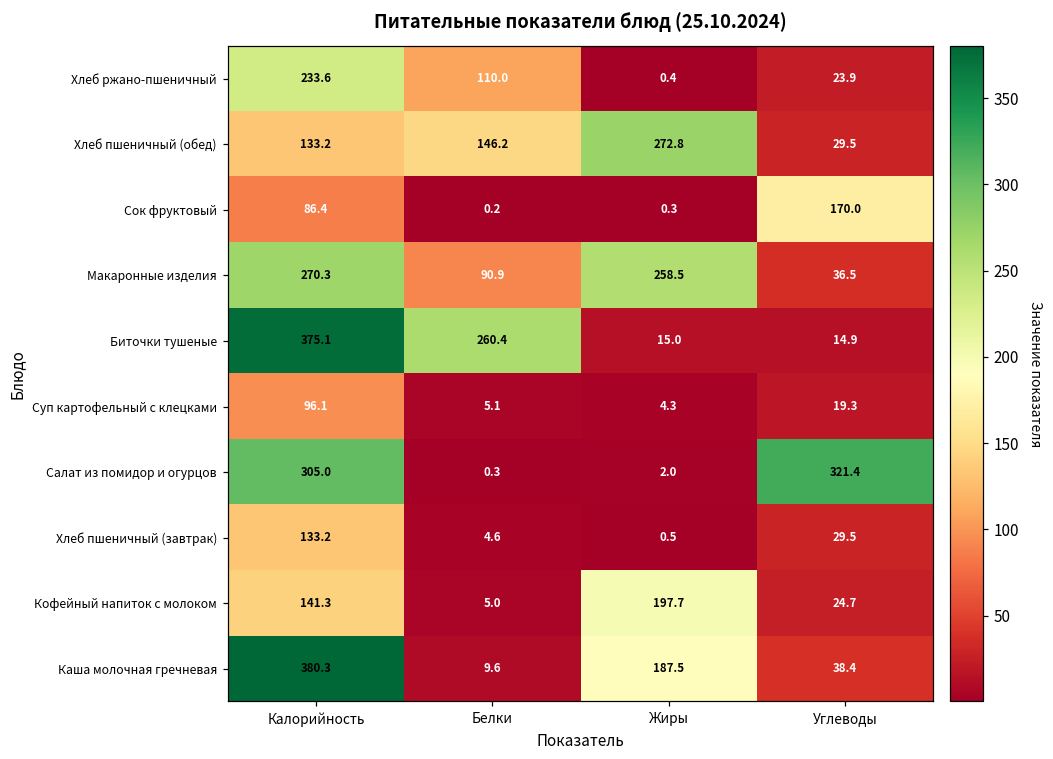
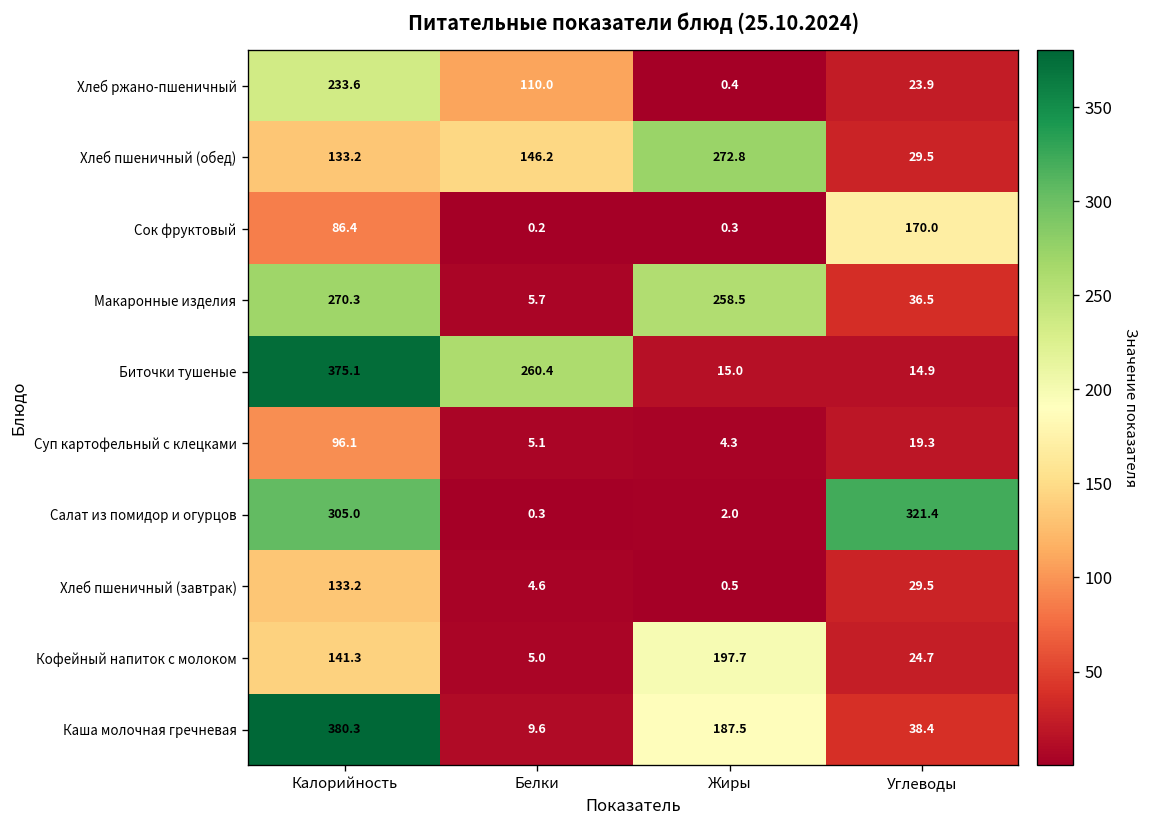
  {
    "Хлеб ржано-пшеничный": {
      "Калорийность": 233.6,
      "Белки": 110.0,
      "Жиры": 0.4,
      "Углеводы": 23.9
    },
    "Хлеб пшеничный (обед)": {
      "Калорийность": 133.2,
      "Белки": 146.2,
      "Жиры": 272.8,
      "Углеводы": 29.5
    },
    "Сок фруктовый": {
      "Калорийность": 86.4,
      "Белки": 0.2,
      "Жиры": 0.3,
      "Углеводы": 170.0
    },
    "Макаронные изделия": {
      "Калорийность": 270.3,
-     "Белки": 90.9,
+     "Белки": 5.7,
      "Жиры": 258.5,
      "Углеводы": 36.5
    },
    "Биточки тушеные": {
      "Калорийность": 375.1,
      "Белки": 260.4,
      "Жиры": 15.0,
      "Углеводы": 14.9
    },
    "Суп картофельный с клецками": {
      "Калорийность": 96.1,
      "Белки": 5.1,
      "Жиры": 4.3,
      "Углеводы": 19.3
    },
    "Салат из помидор и огурцов": {
      "Калорийность": 305.0,
      "Белки": 0.3,
      "Жиры": 2.0,
      "Углеводы": 321.4
    },
    "Хлеб пшеничный (завтрак)": {
      "Калорийность": 133.2,
      "Белки": 4.6,
      "Жиры": 0.5,
      "Углеводы": 29.5
    },
    "Кофейный напиток с молоком": {
      "Калорийность": 141.3,
      "Белки": 5.0,
      "Жиры": 197.7,
      "Углеводы": 24.7
    },
    "Каша молочная гречневая": {
      "Калорийность": 380.3,
      "Белки": 9.6,
      "Жиры": 187.5,
      "Углеводы": 38.4
    }
  }
